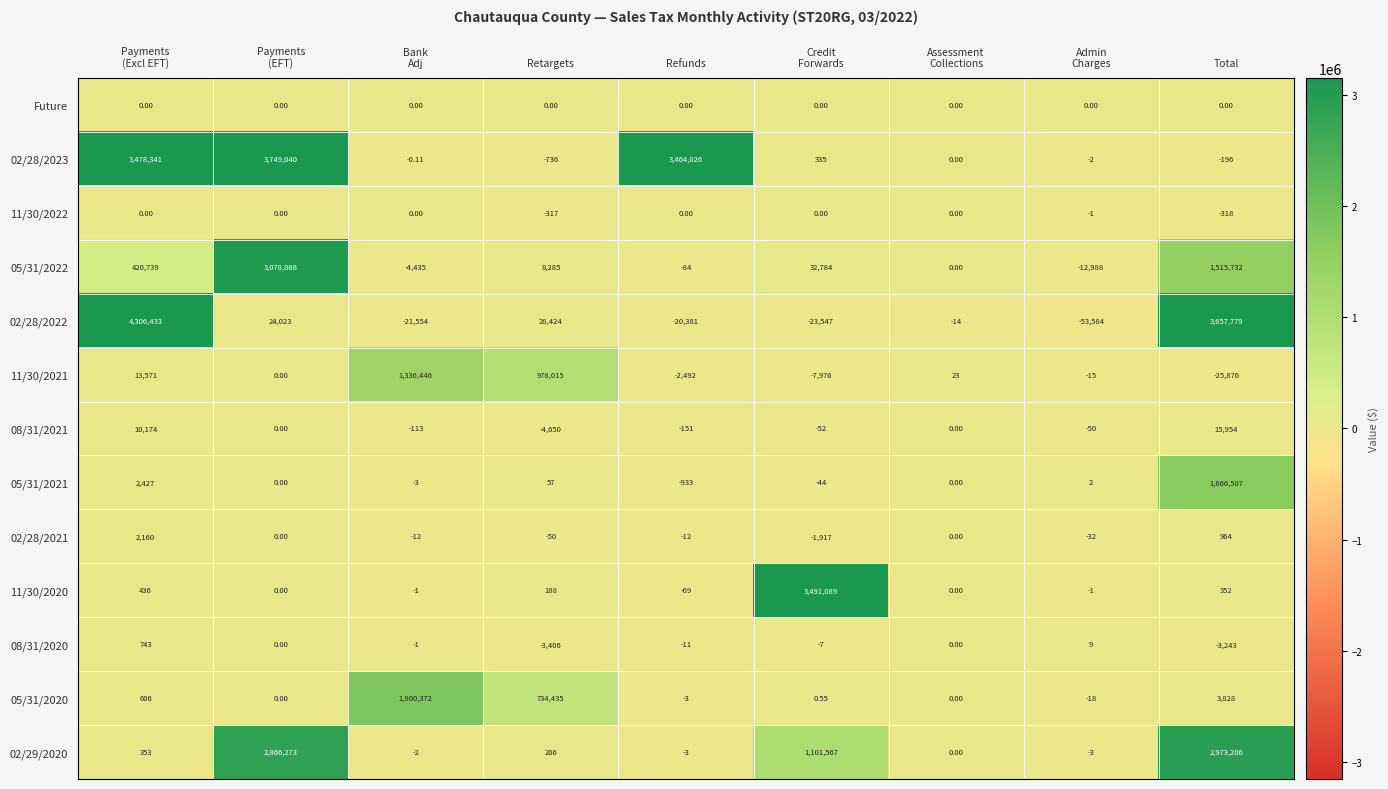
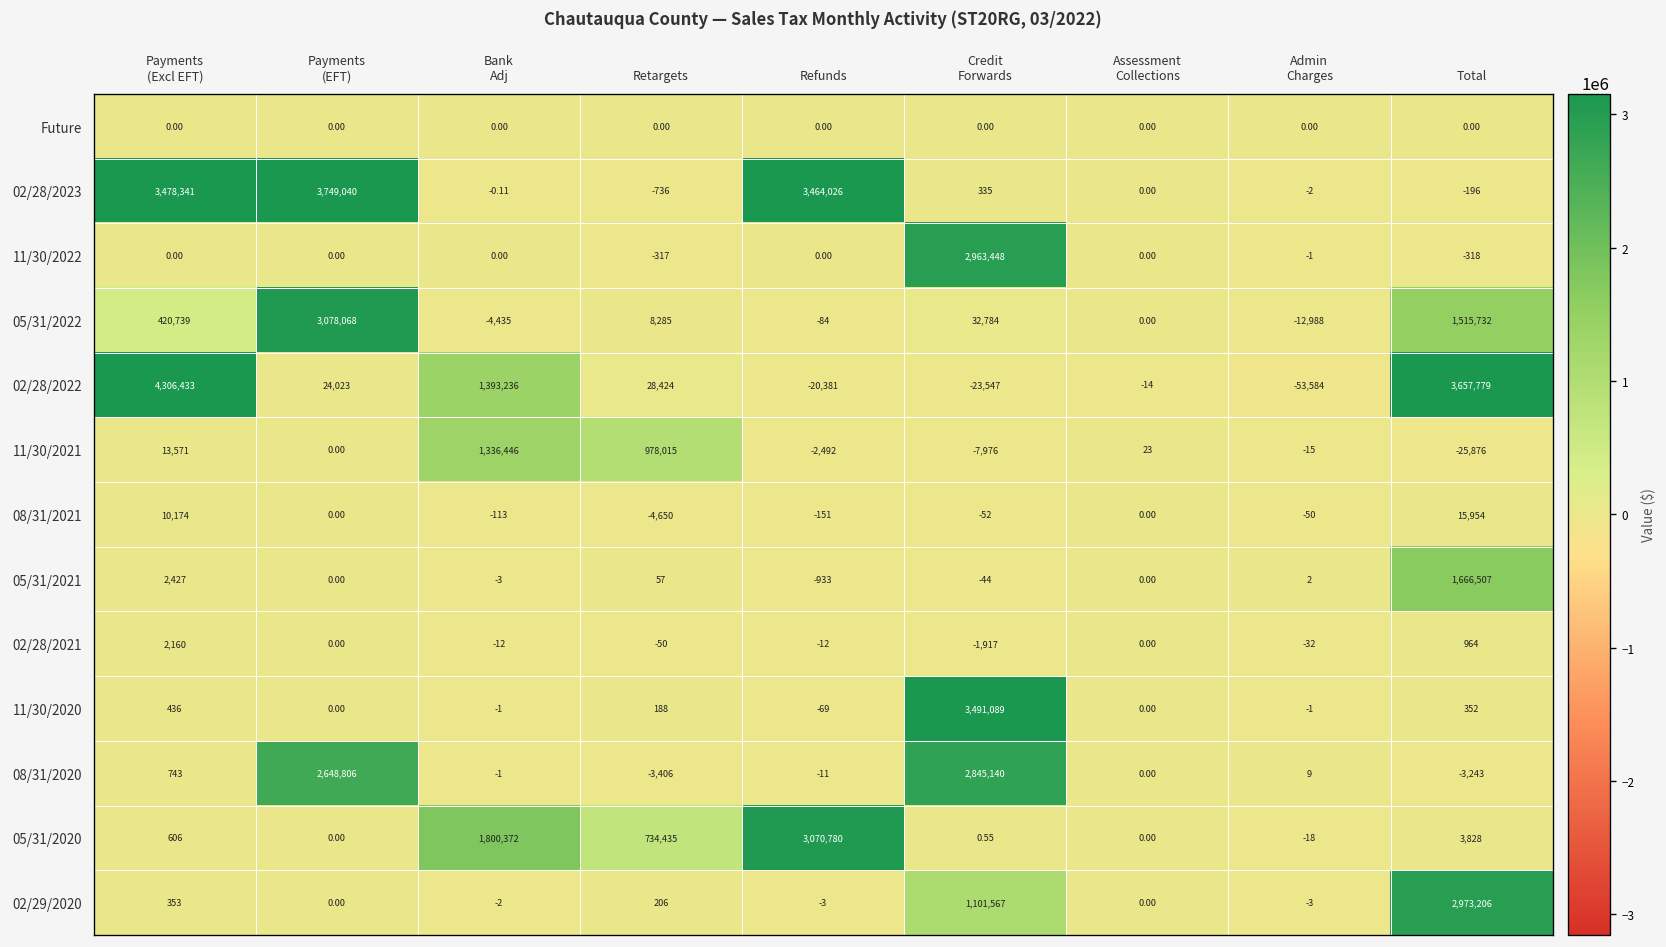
  {
    "Future": {
      "Payments (Excl EFT)": "0.00",
      "Payments (EFT)": "0.00",
      "Bank Adj": "0.00",
      "Retargets": "0.00",
      "Refunds": "0.00",
      "Credit Forwards": "0.00",
      "Assessment Collections": "0.00",
      "Admin Charges": "0.00",
      "Total": "0.00"
    },
    "02/28/2023": {
      "Payments (Excl EFT)": "3,478,341",
      "Payments (EFT)": "3,749,040",
      "Bank Adj": "-0.11",
      "Retargets": "-736",
      "Refunds": "3,464,026",
      "Credit Forwards": "335",
      "Assessment Collections": "0.00",
      "Admin Charges": "-2",
      "Total": "-196"
    },
    "11/30/2022": {
      "Payments (Excl EFT)": "0.00",
      "Payments (EFT)": "0.00",
      "Bank Adj": "0.00",
      "Retargets": "-317",
      "Refunds": "0.00",
-     "Credit Forwards": "0.00",
+     "Credit Forwards": "2,963,448",
      "Assessment Collections": "0.00",
      "Admin Charges": "-1",
      "Total": "-318"
    },
    "05/31/2022": {
      "Payments (Excl EFT)": "420,739",
      "Payments (EFT)": "3,078,068",
      "Bank Adj": "-4,435",
      "Retargets": "8,285",
      "Refunds": "-84",
      "Credit Forwards": "32,784",
      "Assessment Collections": "0.00",
      "Admin Charges": "-12,988",
      "Total": "1,515,732"
    },
    "02/28/2022": {
      "Payments (Excl EFT)": "4,306,433",
      "Payments (EFT)": "24,023",
-     "Bank Adj": "-21,554",
+     "Bank Adj": "1,393,236",
      "Retargets": "28,424",
      "Refunds": "-20,381",
      "Credit Forwards": "-23,547",
      "Assessment Collections": "-14",
      "Admin Charges": "-53,584",
      "Total": "3,657,779"
    },
    "11/30/2021": {
      "Payments (Excl EFT)": "13,571",
      "Payments (EFT)": "0.00",
      "Bank Adj": "1,336,446",
      "Retargets": "978,015",
      "Refunds": "-2,492",
      "Credit Forwards": "-7,976",
      "Assessment Collections": "23",
      "Admin Charges": "-15",
      "Total": "-25,876"
    },
    "08/31/2021": {
      "Payments (Excl EFT)": "10,174",
      "Payments (EFT)": "0.00",
      "Bank Adj": "-113",
      "Retargets": "-4,650",
      "Refunds": "-151",
      "Credit Forwards": "-52",
      "Assessment Collections": "0.00",
      "Admin Charges": "-50",
      "Total": "15,954"
    },
    "05/31/2021": {
      "Payments (Excl EFT)": "2,427",
      "Payments (EFT)": "0.00",
      "Bank Adj": "-3",
      "Retargets": "57",
      "Refunds": "-933",
      "Credit Forwards": "-44",
      "Assessment Collections": "0.00",
      "Admin Charges": "2",
      "Total": "1,666,507"
    },
    "02/28/2021": {
      "Payments (Excl EFT)": "2,160",
      "Payments (EFT)": "0.00",
      "Bank Adj": "-12",
      "Retargets": "-50",
      "Refunds": "-12",
      "Credit Forwards": "-1,917",
      "Assessment Collections": "0.00",
      "Admin Charges": "-32",
      "Total": "964"
    },
    "11/30/2020": {
      "Payments (Excl EFT)": "436",
      "Payments (EFT)": "0.00",
      "Bank Adj": "-1",
      "Retargets": "188",
      "Refunds": "-69",
      "Credit Forwards": "3,491,089",
      "Assessment Collections": "0.00",
      "Admin Charges": "-1",
      "Total": "352"
    },
    "08/31/2020": {
      "Payments (Excl EFT)": "743",
-     "Payments (EFT)": "0.00",
+     "Payments (EFT)": "2,648,806",
      "Bank Adj": "-1",
      "Retargets": "-3,406",
      "Refunds": "-11",
-     "Credit Forwards": "-7",
+     "Credit Forwards": "2,845,140",
      "Assessment Collections": "0.00",
      "Admin Charges": "9",
      "Total": "-3,243"
    },
    "05/31/2020": {
      "Payments (Excl EFT)": "606",
      "Payments (EFT)": "0.00",
      "Bank Adj": "1,800,372",
      "Retargets": "734,435",
-     "Refunds": "-3",
+     "Refunds": "3,070,780",
      "Credit Forwards": "0.55",
      "Assessment Collections": "0.00",
      "Admin Charges": "-18",
      "Total": "3,828"
    },
    "02/29/2020": {
      "Payments (Excl EFT)": "353",
-     "Payments (EFT)": "2,866,273",
+     "Payments (EFT)": "0.00",
      "Bank Adj": "-2",
      "Retargets": "206",
      "Refunds": "-3",
      "Credit Forwards": "1,101,567",
      "Assessment Collections": "0.00",
      "Admin Charges": "-3",
      "Total": "2,973,206"
    }
  }
